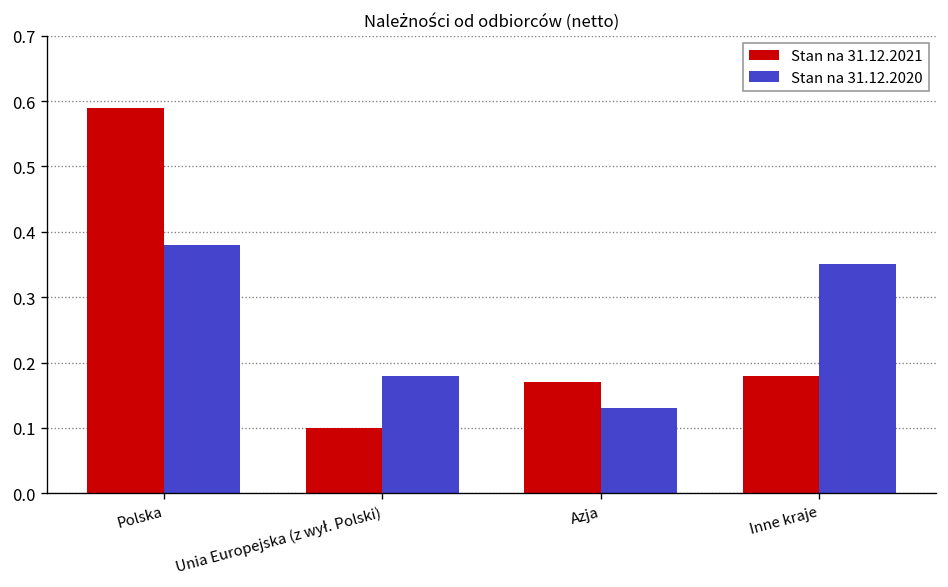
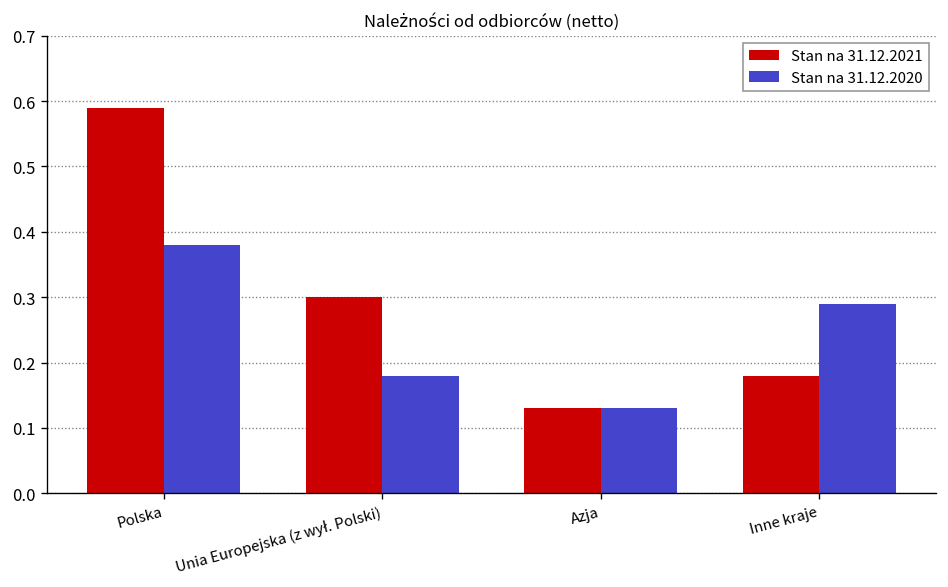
  {
    "Stan na 31.12.2021": {
      "Polska": 0.59,
-     "Unia Europejska (z wył. Polski)": 0.1,
-     "Azja": 0.17,
+     "Unia Europejska (z wył. Polski)": 0.3,
+     "Azja": 0.13,
      "Inne kraje": 0.18
    },
    "Stan na 31.12.2020": {
      "Polska": 0.38,
      "Unia Europejska (z wył. Polski)": 0.18,
      "Azja": 0.13,
-     "Inne kraje": 0.35
+     "Inne kraje": 0.29
    }
  }
